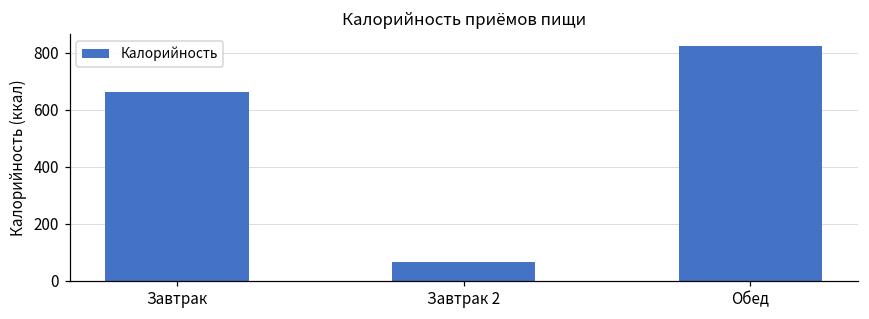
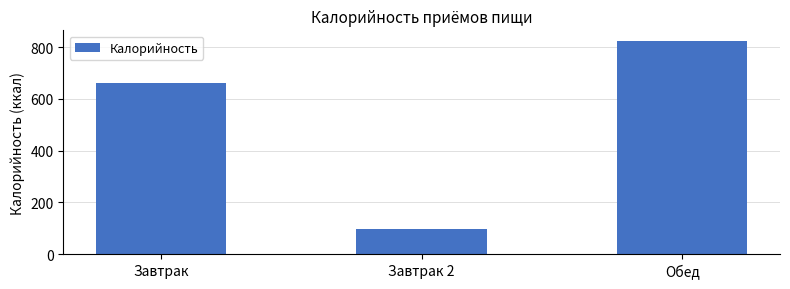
  {
    "Завтрак": 660,
-   "Завтрак 2": 70,
+   "Завтрак 2": 100,
    "Обед": 820
  }
